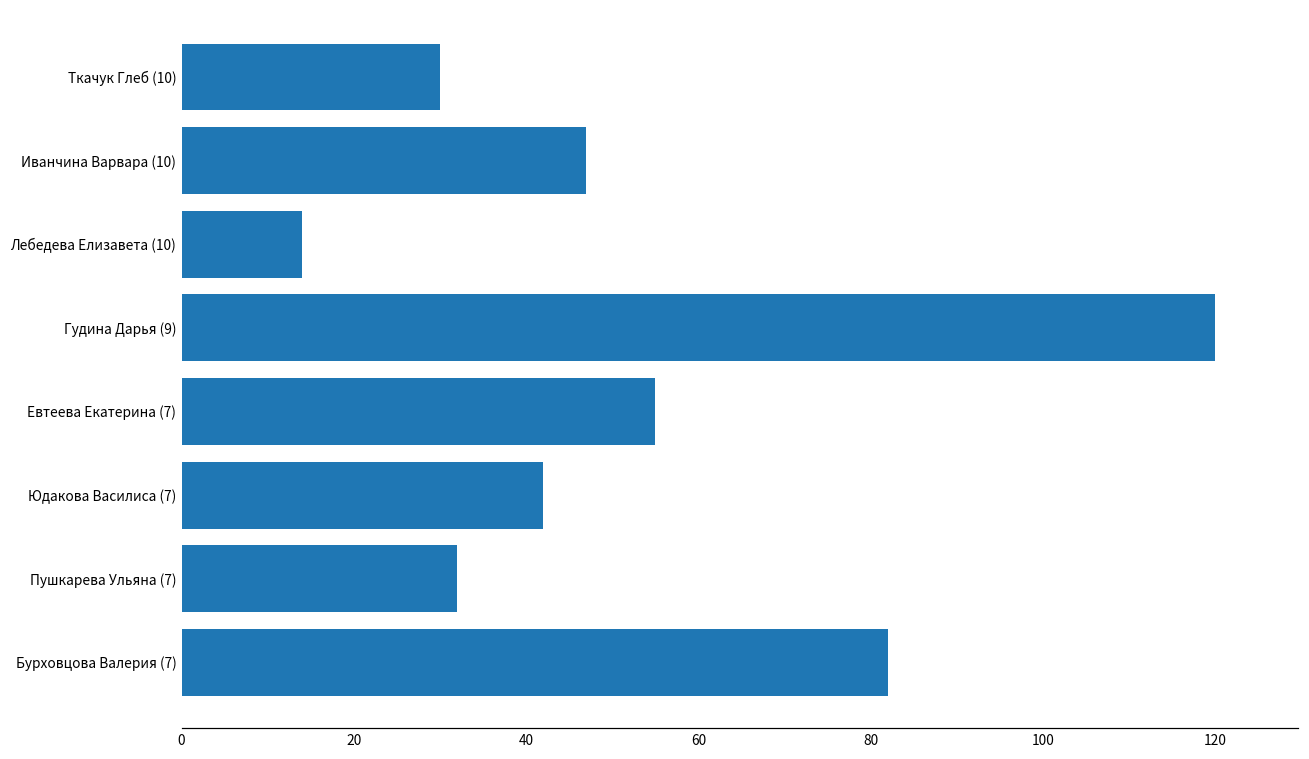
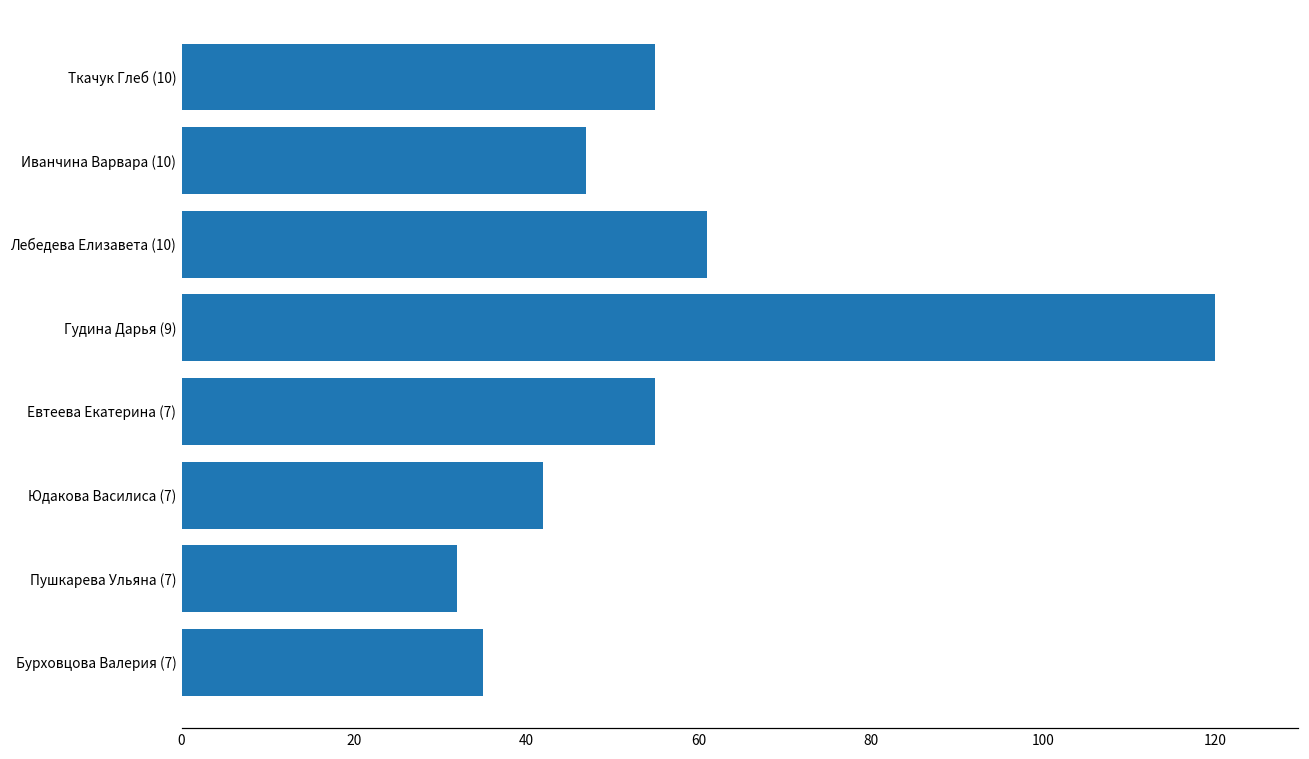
  {
-   "Ткачук Глеб (10)": 30,
+   "Ткачук Глеб (10)": 55,
    "Иванчина Варвара (10)": 47,
-   "Лебедева Елизавета (10)": 14,
+   "Лебедева Елизавета (10)": 61,
    "Гудина Дарья (9)": 120,
    "Евтеева Екатерина (7)": 55,
    "Юдакова Василиса (7)": 42,
    "Пушкарева Ульяна (7)": 32,
-   "Бурховцова Валерия (7)": 82
+   "Бурховцова Валерия (7)": 35
  }
